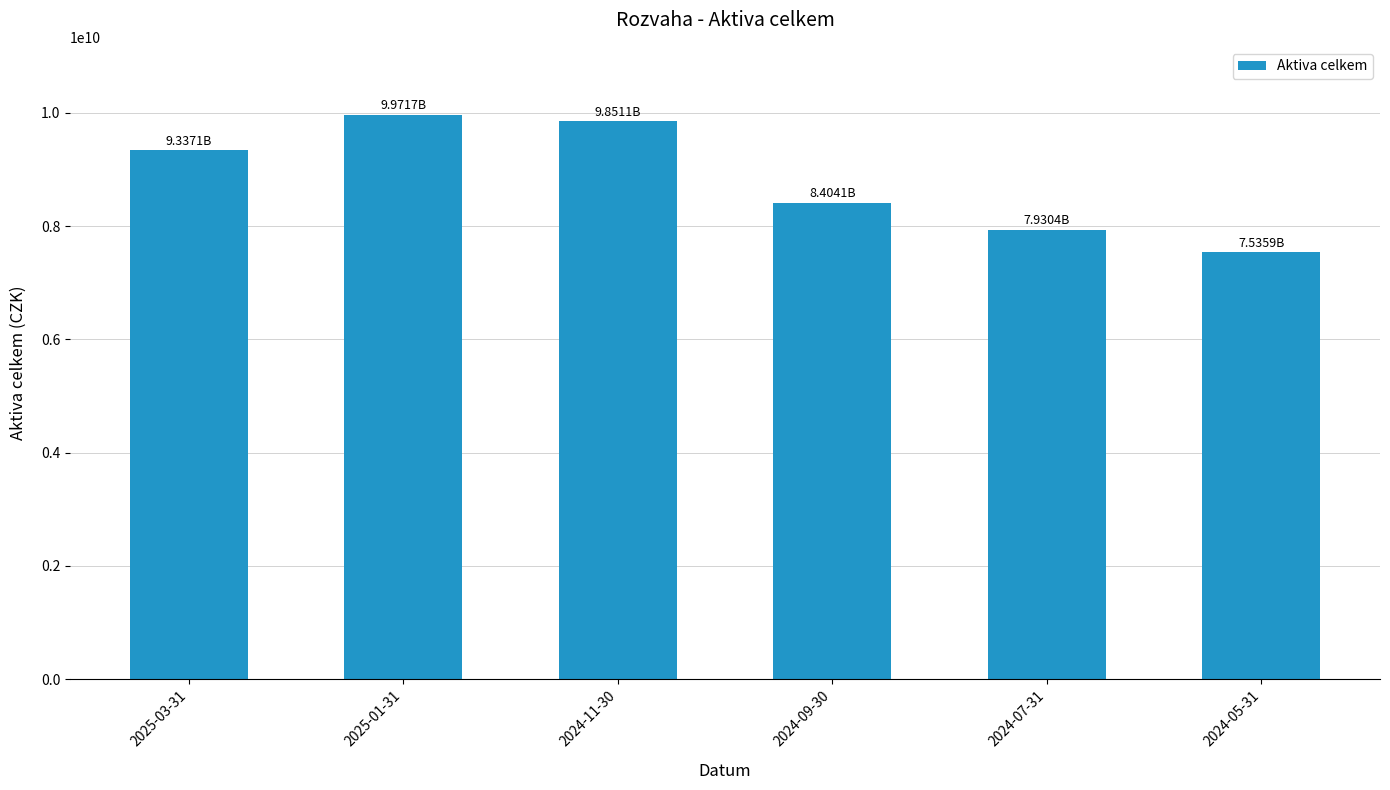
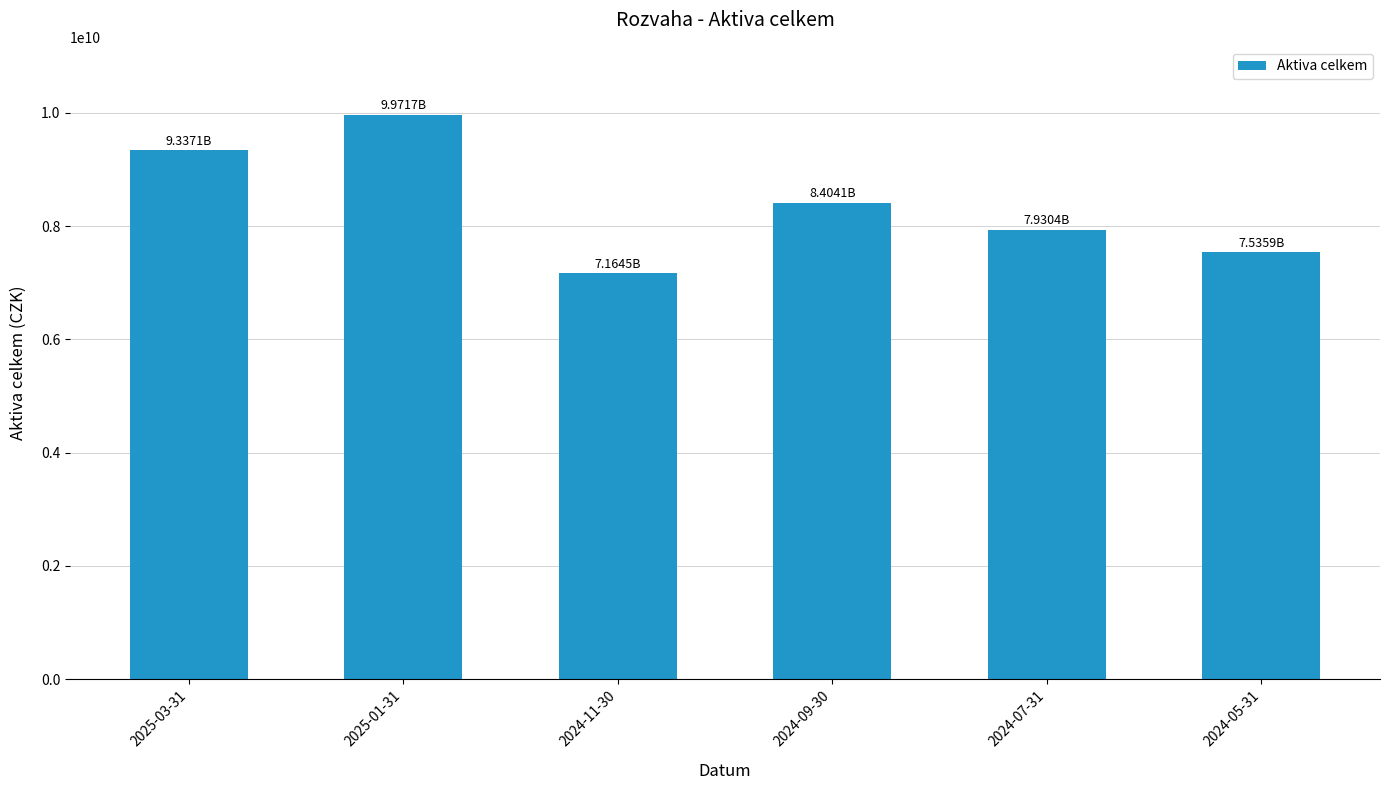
  {
    "2025-03-31": "9.3371B",
    "2025-01-31": "9.9717B",
-   "2024-11-30": "9.8511B",
+   "2024-11-30": "7.1645B",
    "2024-09-30": "8.4041B",
    "2024-07-31": "7.9304B",
    "2024-05-31": "7.5359B"
  }
